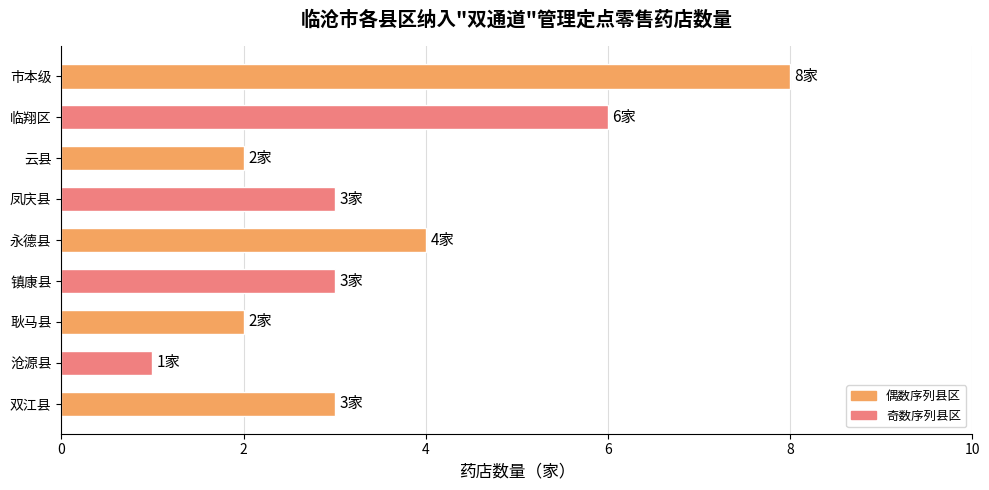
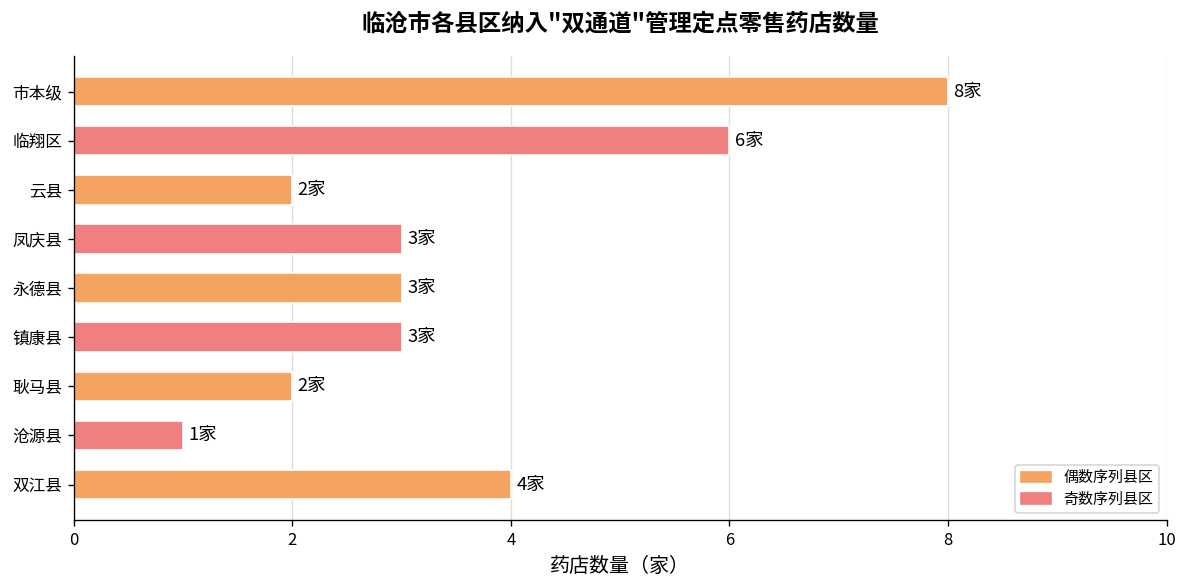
  {
    "市本级": "8家",
    "临翔区": "6家",
    "云县": "2家",
    "凤庆县": "3家",
-   "永德县": "4家",
+   "永德县": "3家",
    "镇康县": "3家",
    "耿马县": "2家",
    "沧源县": "1家",
-   "双江县": "3家"
+   "双江县": "4家"
  }
